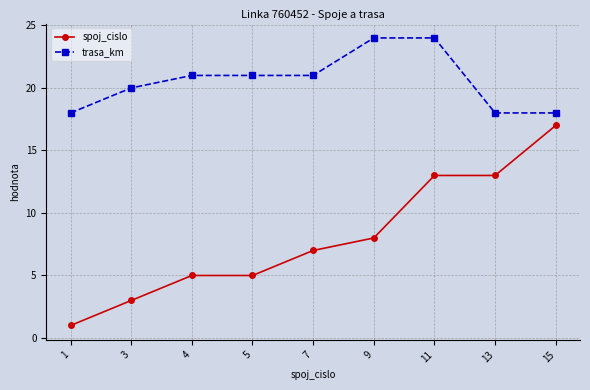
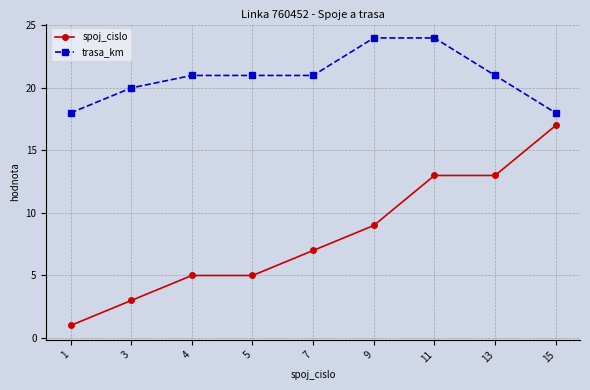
  {
    "spoj_cislo": {
      "1": 1,
      "3": 3,
      "4": 5,
      "5": 5,
      "7": 7,
-     "9": 8,
+     "9": 9,
      "11": 13,
      "13": 13,
      "15": 17
    },
    "trasa_km": {
      "1": 18,
      "3": 20,
      "4": 21,
      "5": 21,
      "7": 21,
      "9": 24,
      "11": 24,
-     "13": 18,
+     "13": 21,
      "15": 18
    }
  }
